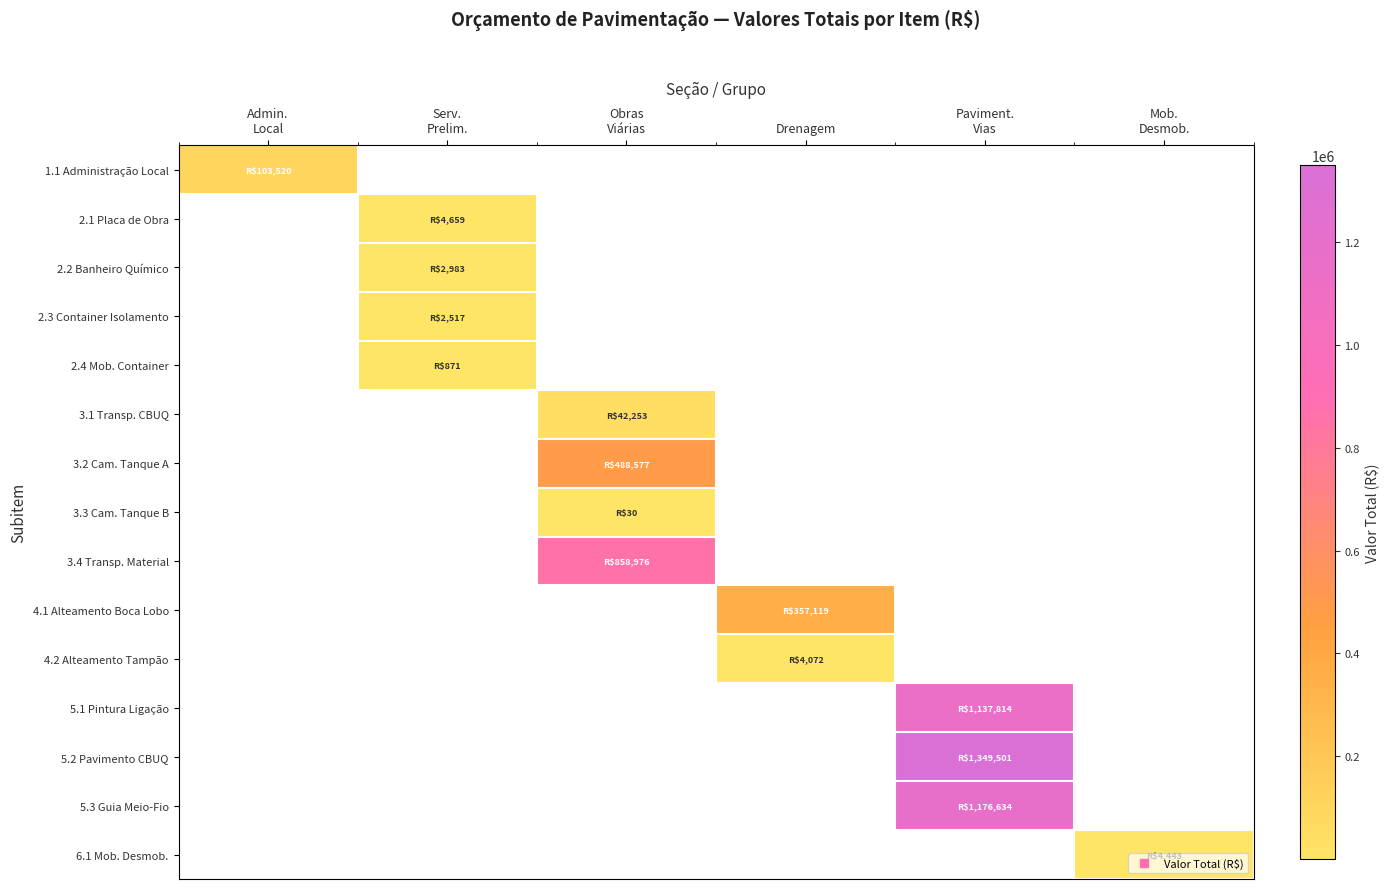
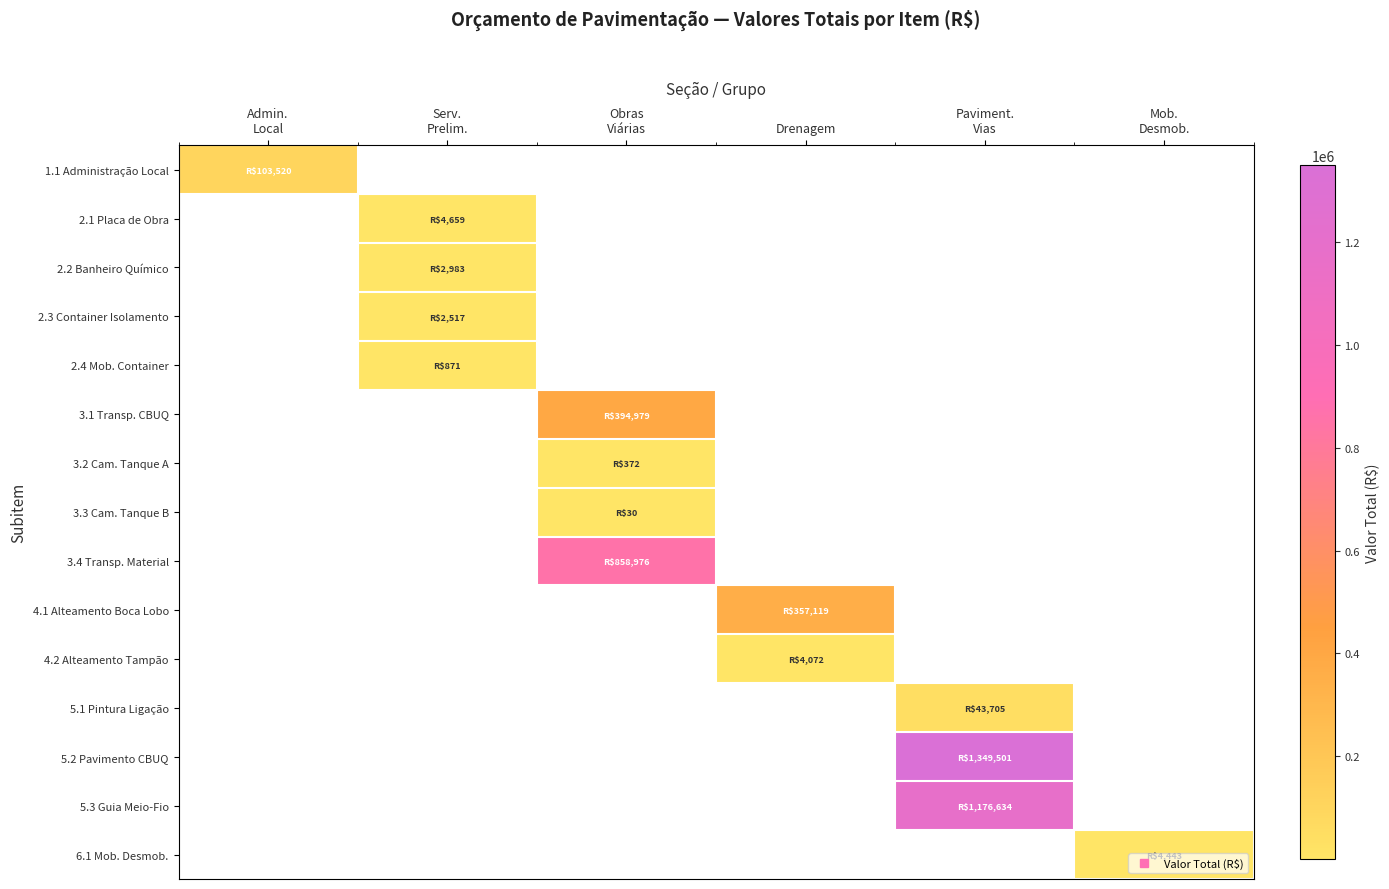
  {
    "1.1 Administração Local": {
      "Admin. Local": "$103,520"
    },
    "2.1 Placa de Obra": {
      "Serv. Prelim.": "$4,659"
    },
    "2.2 Banheiro Químico": {
      "Serv. Prelim.": "$2,983"
    },
    "2.3 Container Isolamento": {
      "Serv. Prelim.": "$2,517"
    },
    "2.4 Mob. Container": {
      "Serv. Prelim.": "$871"
    },
    "3.1 Transp. CBUQ": {
-     "Obras Viárias": "$42,253"
+     "Obras Viárias": "$394,979"
    },
    "3.2 Cam. Tanque A": {
-     "Obras Viárias": "$488,577"
+     "Obras Viárias": "$372"
    },
    "3.3 Cam. Tanque B": {
      "Obras Viárias": "$30"
    },
    "3.4 Transp. Material": {
      "Obras Viárias": "$858,976"
    },
    "4.1 Alteamento Boca Lobo": {
      "Drenagem": "$357,119"
    },
    "4.2 Alteamento Tampão": {
      "Drenagem": "$4,072"
    },
    "5.1 Pintura Ligação": {
-     "Paviment. Vias": "$1,137,814"
+     "Paviment. Vias": "$43,705"
    },
    "5.2 Pavimento CBUQ": {
      "Paviment. Vias": "$1,349,501"
    },
    "5.3 Guia Meio-Fio": {
      "Paviment. Vias": "$1,176,634"
    }
  }
